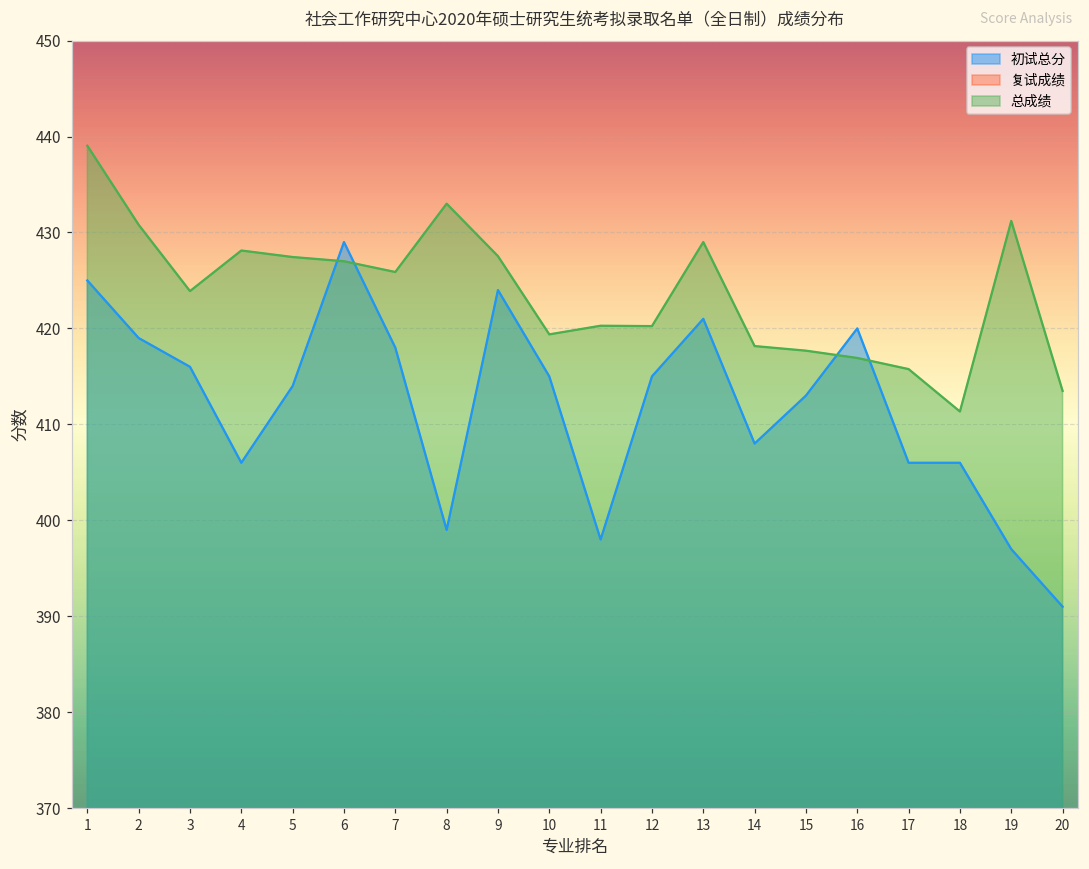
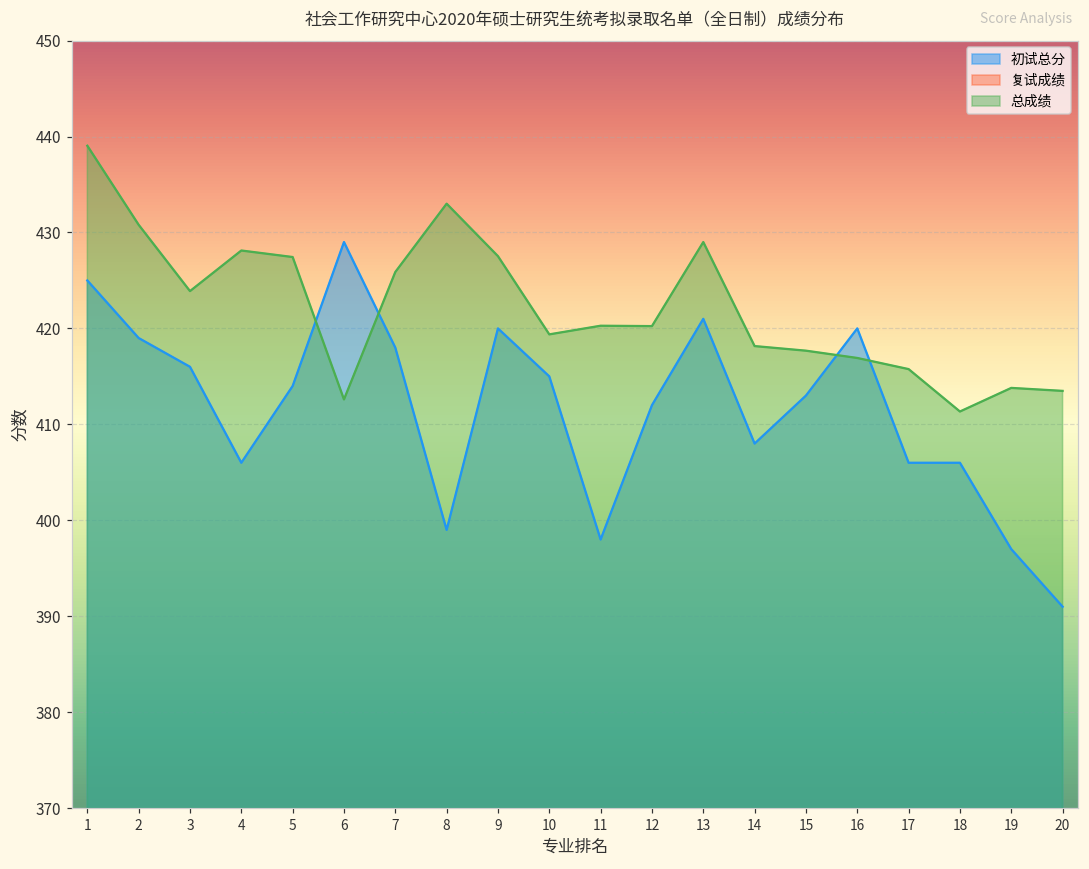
  {
    "初试总分": {
      "1": 425,
      "2": 419,
      "3": 416,
      "4": 406,
      "5": 414,
      "6": 429,
      "7": 418,
      "8": 399,
-     "9": 424,
+     "9": 420,
      "10": 415,
      "11": 398,
-     "12": 415,
+     "12": 412,
      "13": 421,
      "14": 408,
      "15": 413,
      "16": 420,
      "17": 406,
      "18": 406,
      "19": 397,
      "20": 391
    },
    "总成绩": {
      "1": 439,
      "2": 431,
      "3": 424,
      "4": 428,
      "5": 427,
-     "6": 427,
+     "6": 413,
      "7": 426,
      "8": 433,
      "9": 428,
      "10": 419,
      "11": 420,
      "12": 420,
      "13": 429,
      "14": 418,
      "15": 418,
      "16": 417,
      "17": 416,
      "18": 411,
-     "19": 431,
+     "19": 414,
      "20": 413
    }
  }
